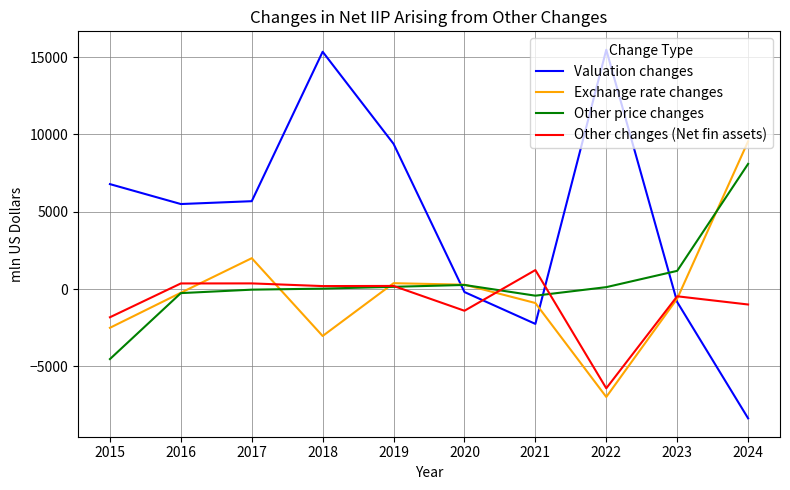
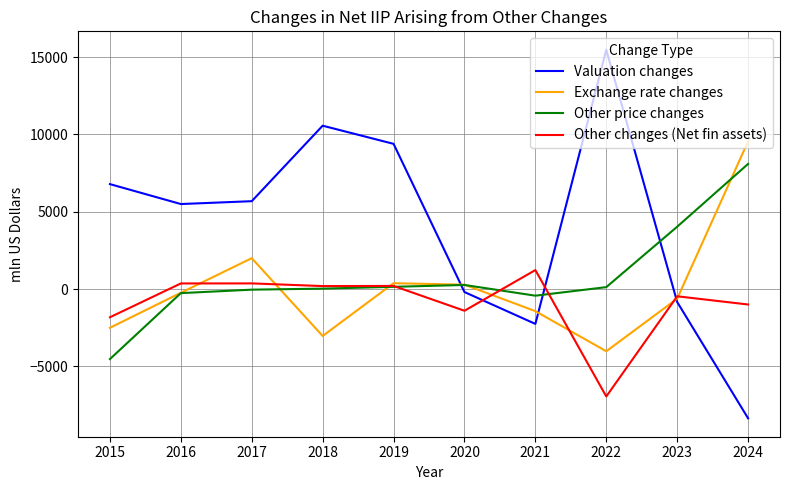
  {
    "Valuation changes": {
      "2015": 6800,
      "2016": 5500,
      "2017": 5700,
-     "2018": 15300,
+     "2018": 10600,
      "2019": 9400,
      "2020": -200,
      "2021": -2300,
      "2023": -800,
      "2024": -8400
    },
    "Exchange rate changes": {
      "2015": -2500,
      "2017": 2000,
      "2018": -3000,
      "2019": 400,
-     "2021": -900,
-     "2022": -7000
+     "2021": -1400,
+     "2022": -4000
    },
    "Other price changes": {
      "2015": -4500,
      "2017": 0,
      "2021": -400,
      "2022": 100,
-     "2023": 1200,
+     "2023": 4000,
      "2024": 8100
    },
    "Other changes (Net fin assets)": {
      "2015": -1800,
      "2016": 400,
      "2017": 400,
      "2020": -1400,
      "2021": 1200,
-     "2022": -6400,
+     "2022": -6900,
      "2024": -1000
    }
  }
